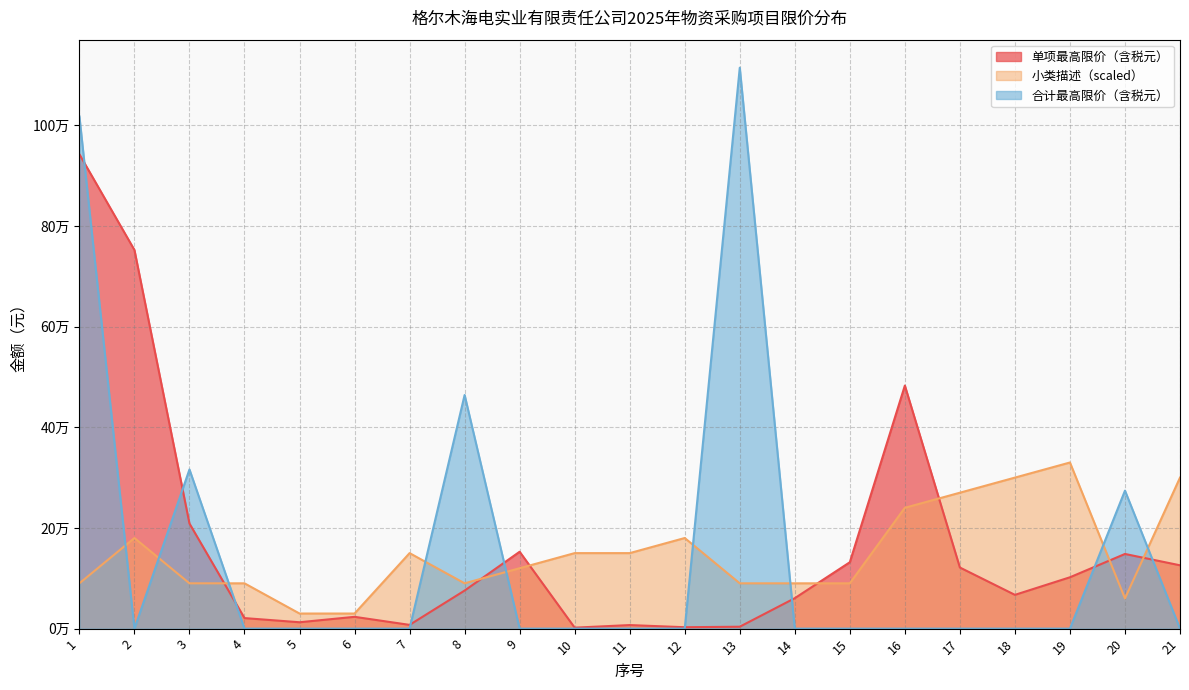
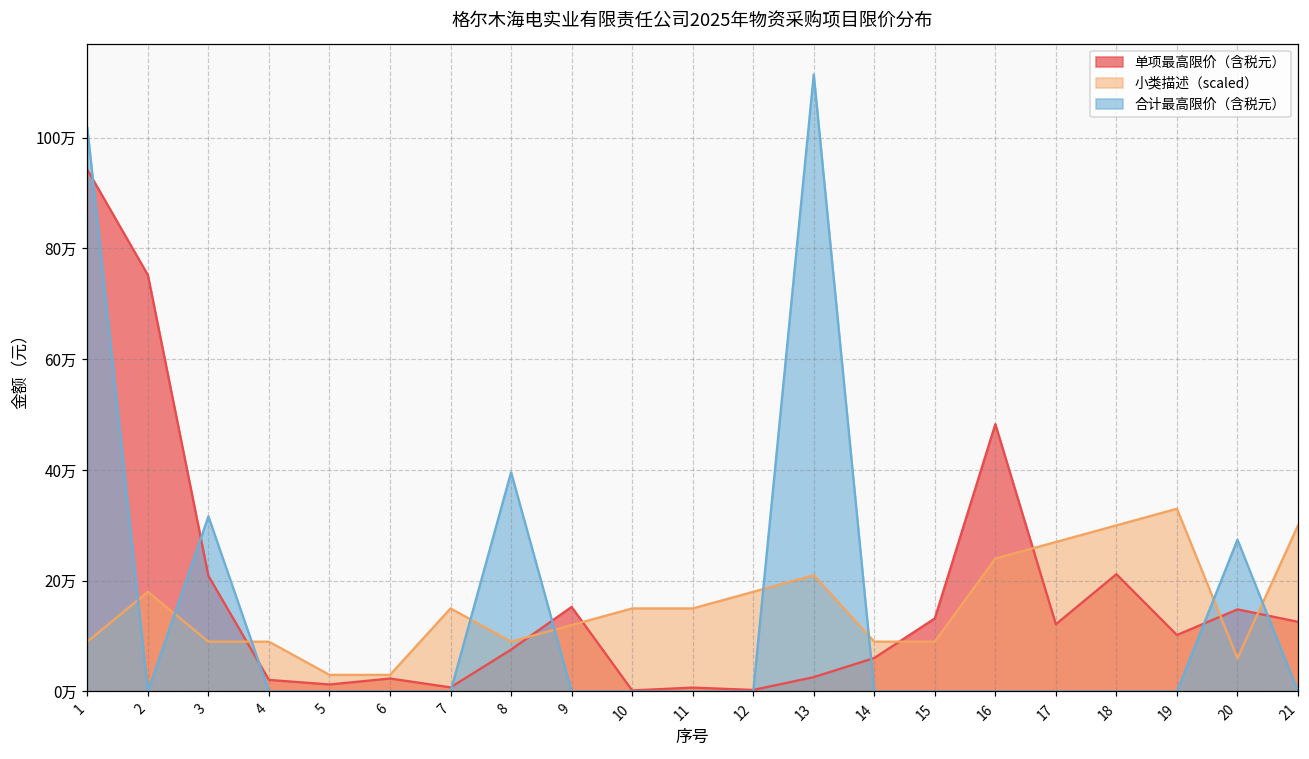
  {
    "单项最高限价（含税元）": {
      "1": "94万",
      "2": "75万",
      "3": "21万",
      "4": "2万",
      "5": "1万",
      "6": "2万",
      "7": "1万",
      "8": "8万",
      "9": "15万",
      "11": "1万",
-     "13": "0万",
+     "13": "3万",
      "14": "6万",
      "15": "13万",
      "16": "48万",
      "17": "12万",
-     "18": "7万",
+     "18": "21万",
      "19": "10万",
      "20": "15万",
      "21": "13万"
    },
    "小类描述（scaled）": {
      "1": "9万",
      "2": "18万",
      "3": "9万",
      "4": "9万",
      "5": "3万",
      "6": "3万",
      "7": "15万",
      "8": "9万",
      "9": "12万",
      "10": "15万",
      "11": "15万",
      "12": "18万",
-     "13": "9万",
+     "13": "21万",
      "14": "9万",
      "15": "9万",
      "16": "24万",
      "17": "27万",
      "18": "30万",
      "19": "33万",
      "20": "6万",
      "21": "30万"
    },
    "合计最高限价（含税元）": {
      "1": "102万",
      "2": "0万",
      "3": "32万",
      "4": "0万",
      "5": "0万",
      "6": "0万",
      "7": "0万",
-     "8": "46万",
+     "8": "40万",
      "9": "0万",
      "11": "0万",
      "13": "111万",
      "14": "0万",
      "15": "0万",
      "16": "0万",
      "17": "0万",
      "18": "0万",
      "19": "0万",
      "20": "27万",
      "21": "0万"
    }
  }
